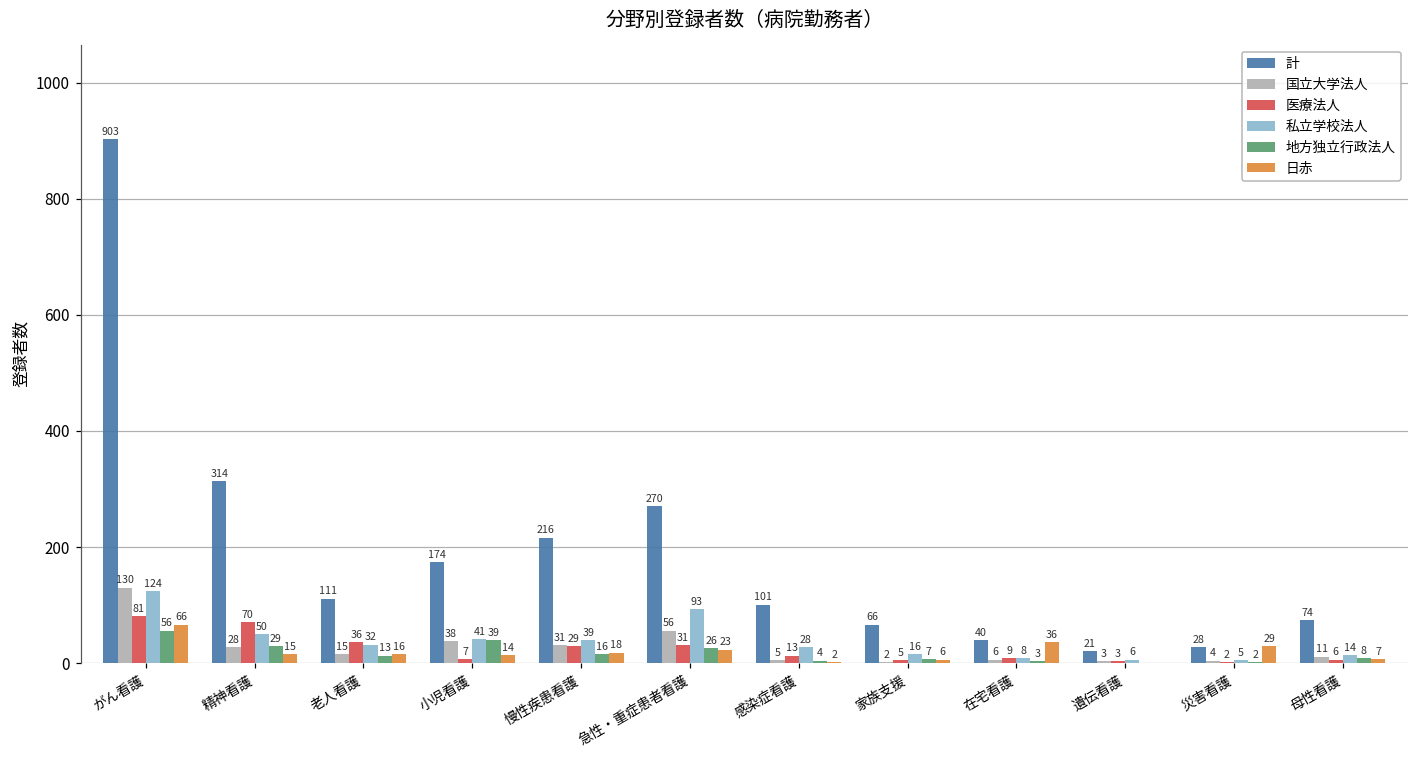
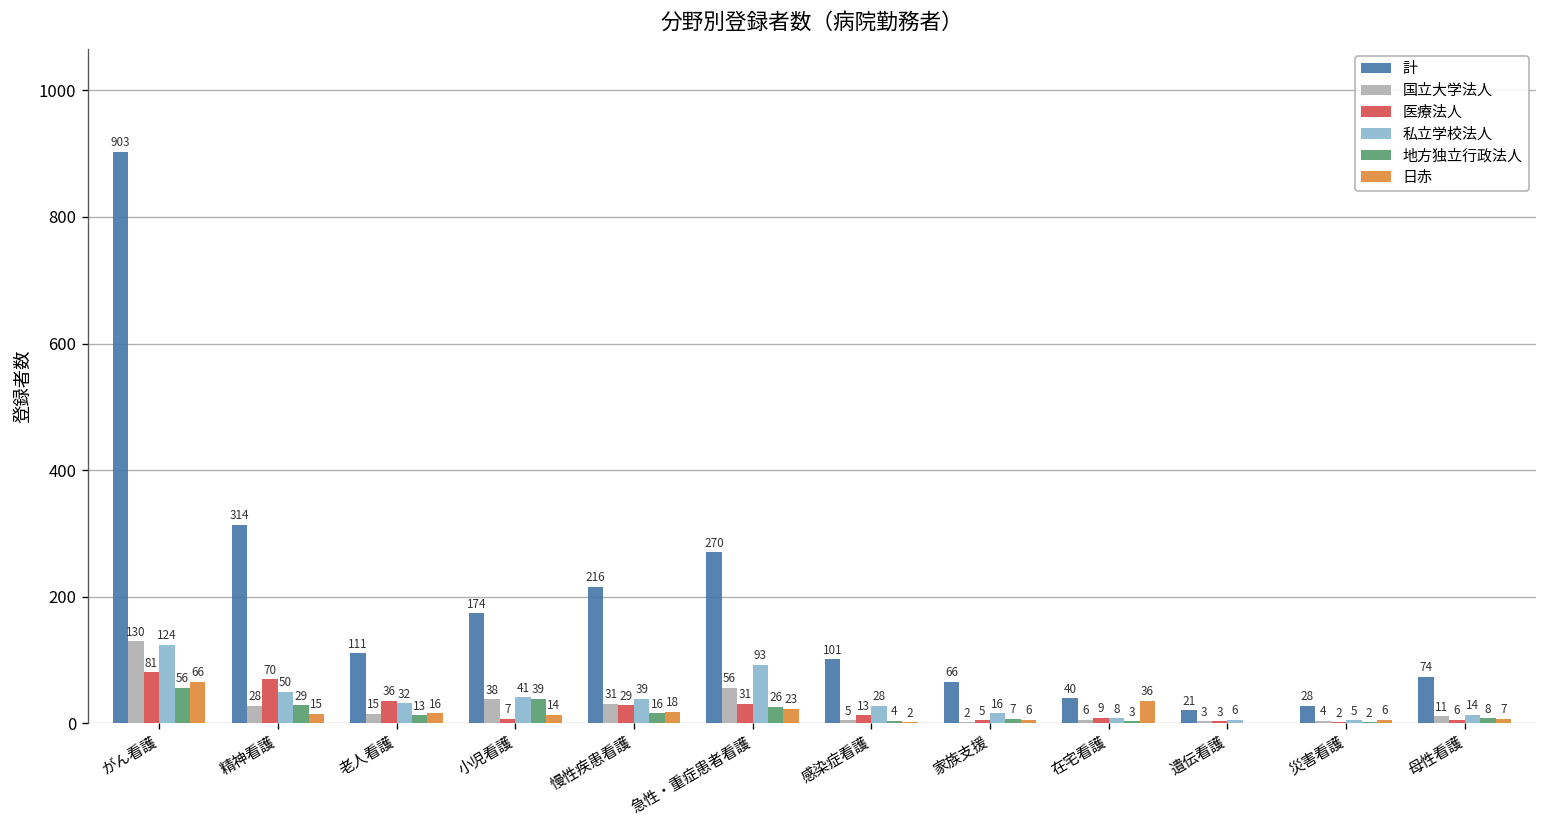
  {
    "計": {
      "がん看護": 903,
      "精神看護": 314,
      "老人看護": 111,
      "小児看護": 174,
      "慢性疾患看護": 216,
      "急性・重症患者看護": 270,
      "感染症看護": 101,
      "家族支援": 66,
      "在宅看護": 40,
      "遺伝看護": 21,
      "災害看護": 28,
      "母性看護": 74
    },
    "医療法人": {
      "がん看護": 81,
      "精神看護": 70,
      "老人看護": 36,
      "小児看護": 7,
      "慢性疾患看護": 29,
      "急性・重症患者看護": 31,
      "感染症看護": 13,
      "家族支援": 5,
      "在宅看護": 9,
      "遺伝看護": 3,
      "災害看護": 2,
      "母性看護": 6
    },
    "地方独立行政法人": {
      "がん看護": 56,
      "精神看護": 29,
      "老人看護": 13,
      "小児看護": 39,
      "慢性疾患看護": 16,
      "急性・重症患者看護": 26,
      "感染症看護": 4,
      "家族支援": 7,
      "在宅看護": 3,
      "災害看護": 2,
      "母性看護": 8
    },
    "日赤": {
      "がん看護": 66,
      "精神看護": 15,
      "老人看護": 16,
      "小児看護": 14,
      "慢性疾患看護": 18,
      "急性・重症患者看護": 23,
      "感染症看護": 2,
      "家族支援": 6,
      "在宅看護": 36,
-     "災害看護": 29,
+     "災害看護": 6,
      "母性看護": 7
    }
  }
